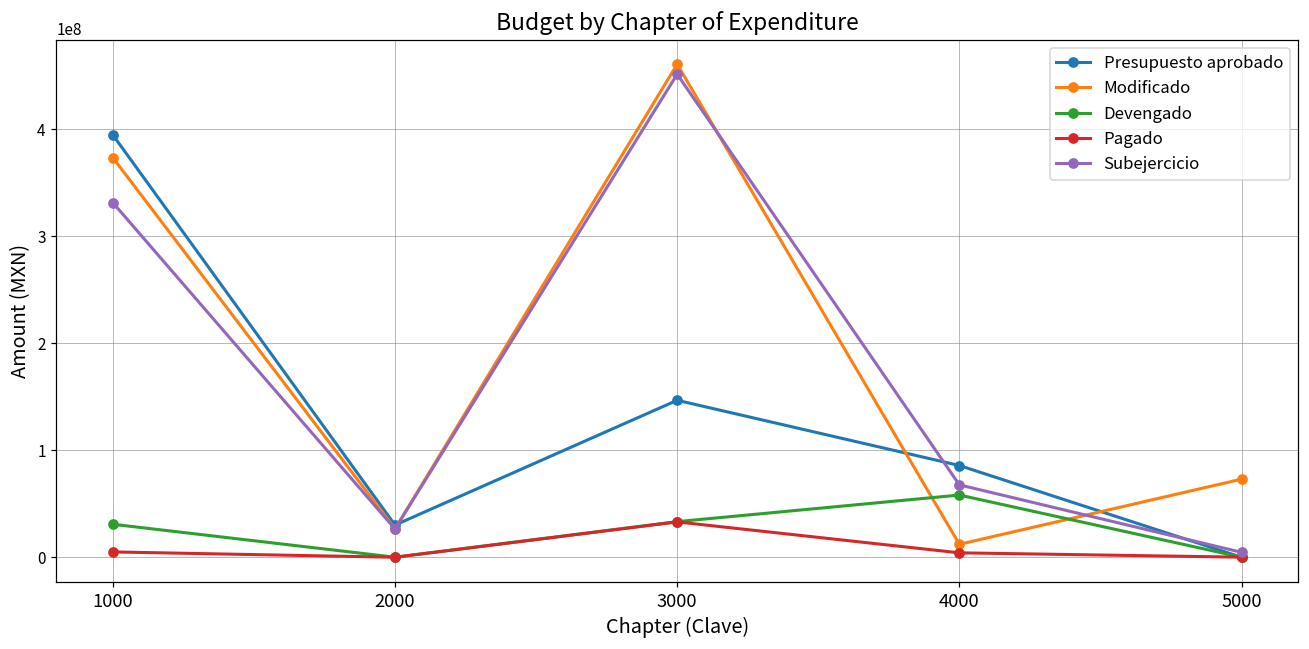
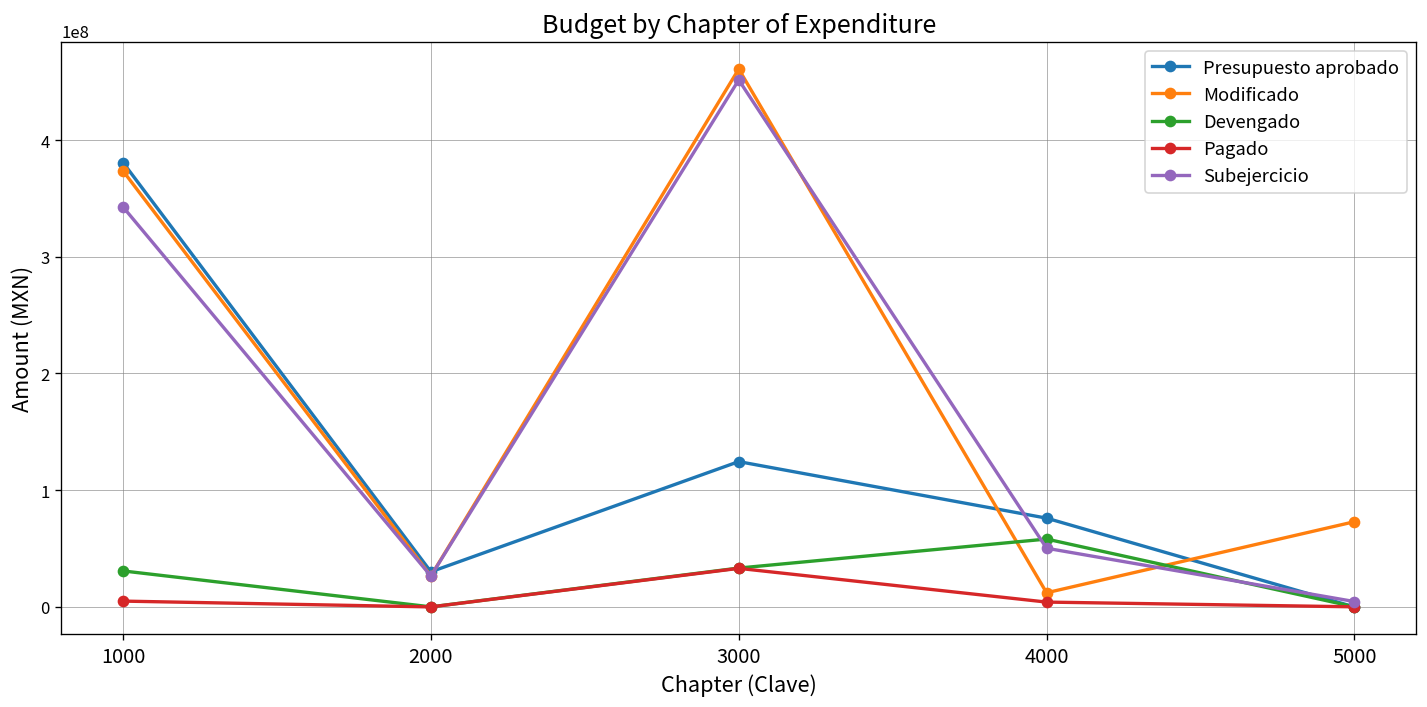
  {
    "Presupuesto aprobado": {
-     "1000": 390000000,
+     "1000": 380000000,
      "2000": 30000000,
-     "3000": 150000000,
-     "4000": 90000000
+     "3000": 120000000,
+     "4000": 80000000
    },
    "Modificado": {
      "1000": 370000000,
      "3000": 460000000,
      "4000": 10000000,
      "5000": 70000000
    },
    "Devengado": {
      "1000": 30000000,
      "4000": 60000000
    },
    "Pagado": {
      "1000": 10000000,
      "4000": 0
    },
    "Subejercicio": {
-     "1000": 330000000,
+     "1000": 340000000,
      "3000": 450000000,
-     "4000": 70000000,
+     "4000": 50000000,
      "5000": 0
    }
  }
